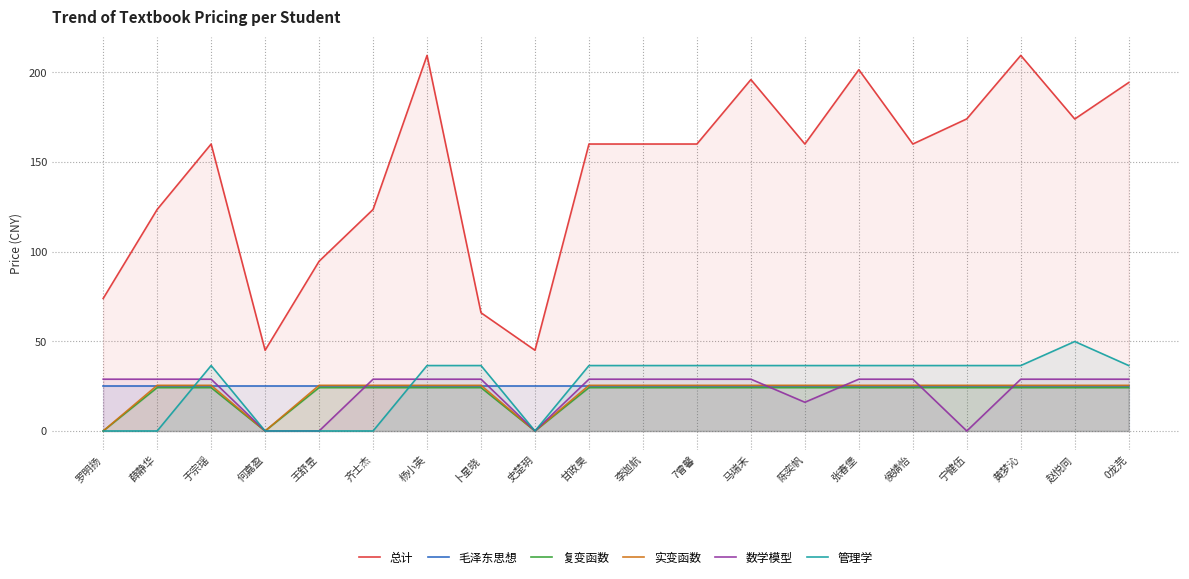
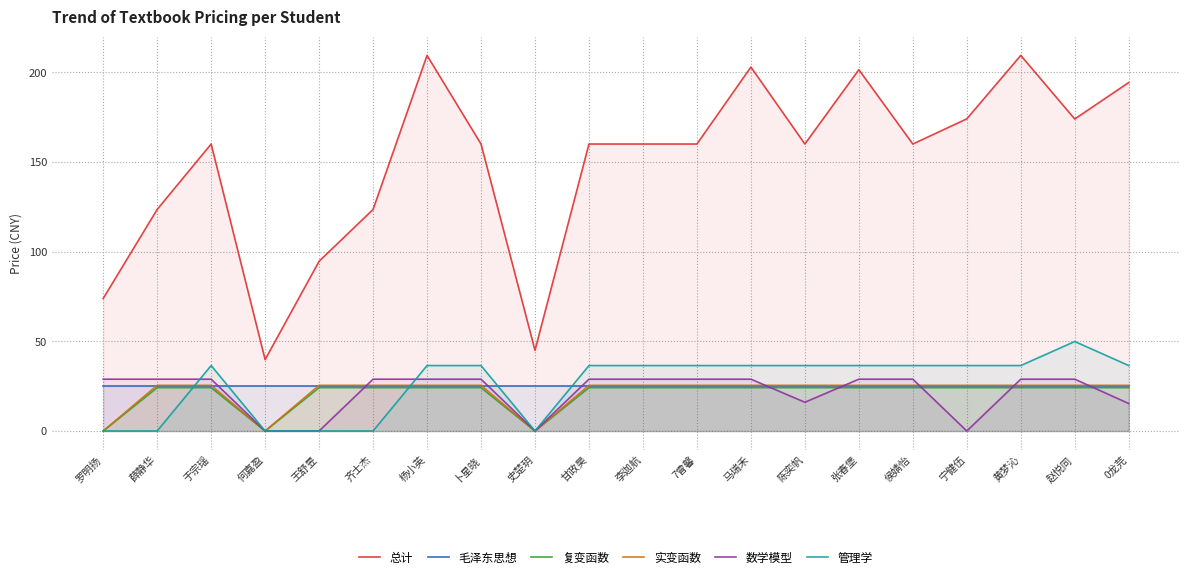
  {
    "总计": {
      "罗明扬": 74,
      "薛静华": 124,
      "于宗瑶": 160,
-     "何嘉盈": 45,
+     "何嘉盈": 40,
      "王舒昱": 95,
      "齐士杰": 124,
      "杨小英": 209,
-     "卜星晓": 66,
+     "卜星晓": 160,
      "史楚玥": 45,
      "甘政昊": 160,
      "李迦航": 160,
      "7曾馨": 160,
-     "马瑞禾": 196,
+     "马瑞禾": 203,
      "陈奕帆": 160,
      "张春堡": 201,
      "侯婧怡": 160,
      "宁健伍": 174,
      "黄梦沁": 209,
      "赵悦同": 174,
      "0龙芫": 194
    },
    "毛泽东思想": {
      "罗明扬": 25,
      "何嘉盈": 25,
      "史楚玥": 25
    },
    "数学模型": {
      "罗明扬": 29,
      "薛静华": 29,
      "于宗瑶": 29,
      "齐士杰": 29,
      "杨小英": 29,
      "卜星晓": 29,
      "甘政昊": 29,
      "李迦航": 29,
      "7曾馨": 29,
      "马瑞禾": 29,
      "陈奕帆": 16,
      "张春堡": 29,
      "侯婧怡": 29,
      "宁健伍": 0,
      "黄梦沁": 29,
      "赵悦同": 29,
-     "0龙芫": 29
+     "0龙芫": 15
    },
    "管理学": {
      "薛静华": 0,
      "于宗瑶": 36,
      "齐士杰": 0,
      "杨小英": 36,
      "卜星晓": 36,
      "甘政昊": 36,
      "李迦航": 36,
      "7曾馨": 36,
      "马瑞禾": 36,
      "陈奕帆": 36,
      "张春堡": 36,
      "侯婧怡": 36,
      "宁健伍": 36,
      "黄梦沁": 36,
      "赵悦同": 50,
      "0龙芫": 36
    }
  }
